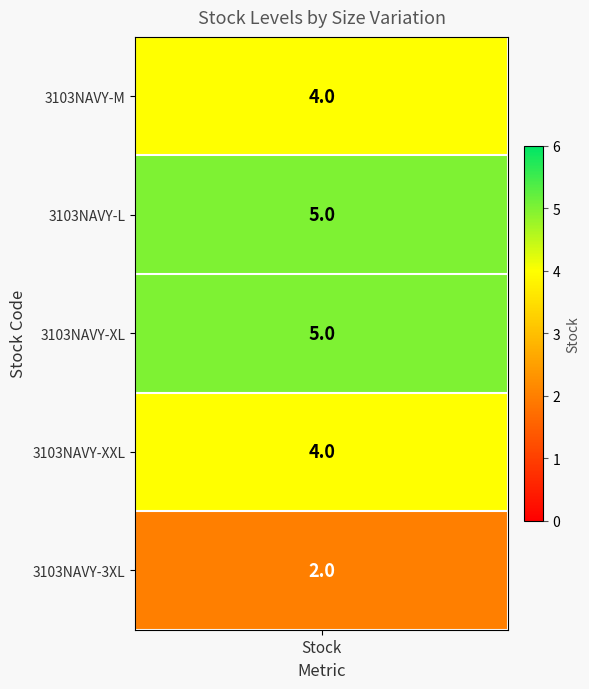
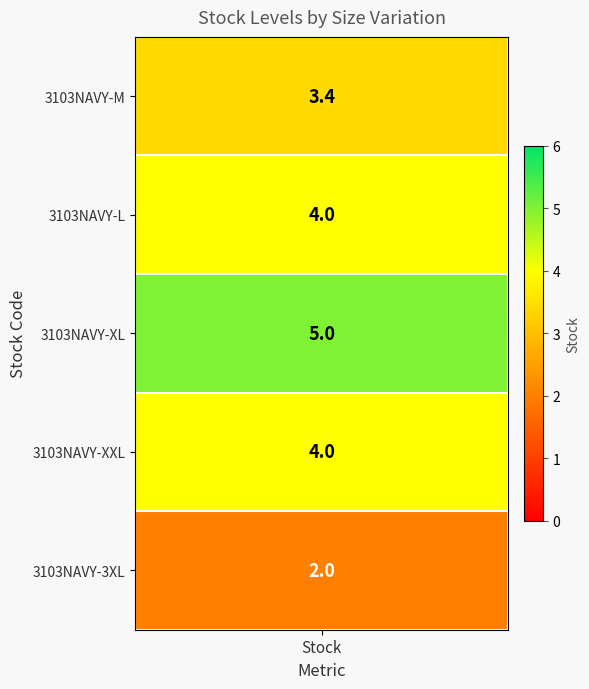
  {
    "3103NAVY-M": {
-     "Stock": 4.0
+     "Stock": 3.4
    },
    "3103NAVY-L": {
-     "Stock": 5.0
+     "Stock": 4.0
    },
    "3103NAVY-XL": {
      "Stock": 5.0
    },
    "3103NAVY-XXL": {
      "Stock": 4.0
    },
    "3103NAVY-3XL": {
      "Stock": 2.0
    }
  }
